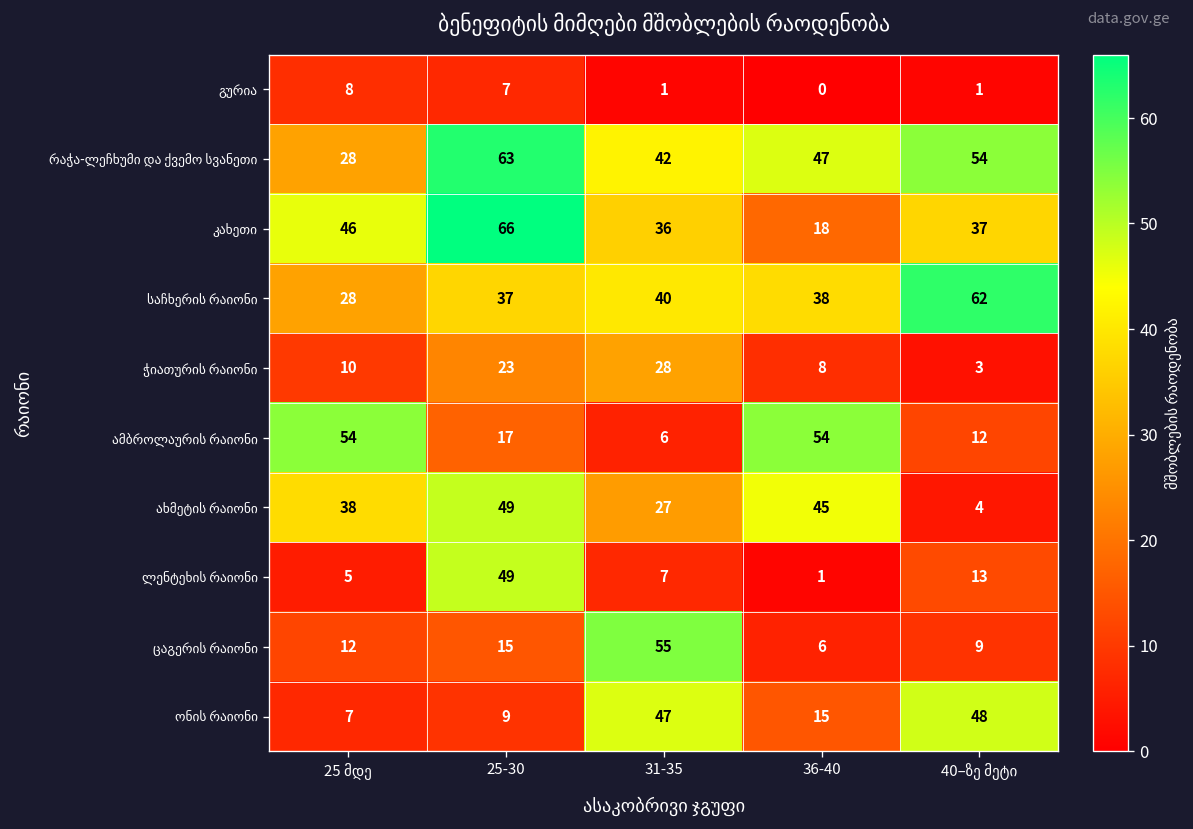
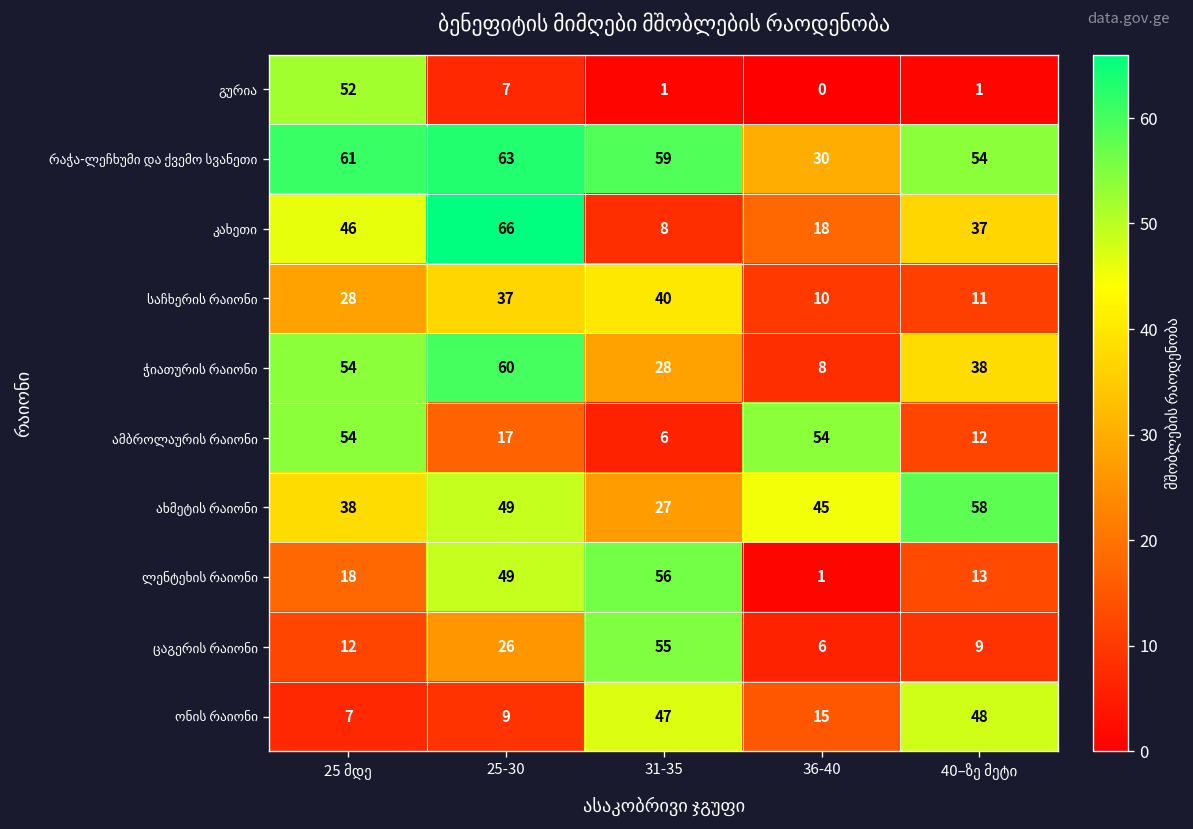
  {
    "გურია": {
-     "25 მდე": 8,
+     "25 მდე": 52,
      "25-30": 7,
      "31-35": 1,
      "36-40": 0,
      "40–ზე მეტი": 1
    },
    "რაჭა-ლეჩხუმი და ქვემო სვანეთი": {
-     "25 მდე": 28,
+     "25 მდე": 61,
      "25-30": 63,
-     "31-35": 42,
-     "36-40": 47,
+     "31-35": 59,
+     "36-40": 30,
      "40–ზე მეტი": 54
    },
    "კახეთი": {
      "25 მდე": 46,
      "25-30": 66,
-     "31-35": 36,
+     "31-35": 8,
      "36-40": 18,
      "40–ზე მეტი": 37
    },
    "საჩხერის რაიონი": {
      "25 მდე": 28,
      "25-30": 37,
      "31-35": 40,
-     "36-40": 38,
-     "40–ზე მეტი": 62
+     "36-40": 10,
+     "40–ზე მეტი": 11
    },
    "ჭიათურის რაიონი": {
-     "25 მდე": 10,
-     "25-30": 23,
+     "25 მდე": 54,
+     "25-30": 60,
      "31-35": 28,
      "36-40": 8,
-     "40–ზე მეტი": 3
+     "40–ზე მეტი": 38
    },
    "ამბროლაურის რაიონი": {
      "25 მდე": 54,
      "25-30": 17,
      "31-35": 6,
      "36-40": 54,
      "40–ზე მეტი": 12
    },
    "ახმეტის რაიონი": {
      "25 მდე": 38,
      "25-30": 49,
      "31-35": 27,
      "36-40": 45,
-     "40–ზე მეტი": 4
+     "40–ზე მეტი": 58
    },
    "ლენტეხის რაიონი": {
-     "25 მდე": 5,
+     "25 მდე": 18,
      "25-30": 49,
-     "31-35": 7,
+     "31-35": 56,
      "36-40": 1,
      "40–ზე მეტი": 13
    },
    "ცაგერის რაიონი": {
      "25 მდე": 12,
-     "25-30": 15,
+     "25-30": 26,
      "31-35": 55,
      "36-40": 6,
      "40–ზე მეტი": 9
    },
    "ონის რაიონი": {
      "25 მდე": 7,
      "25-30": 9,
      "31-35": 47,
      "36-40": 15,
      "40–ზე მეტი": 48
    }
  }
